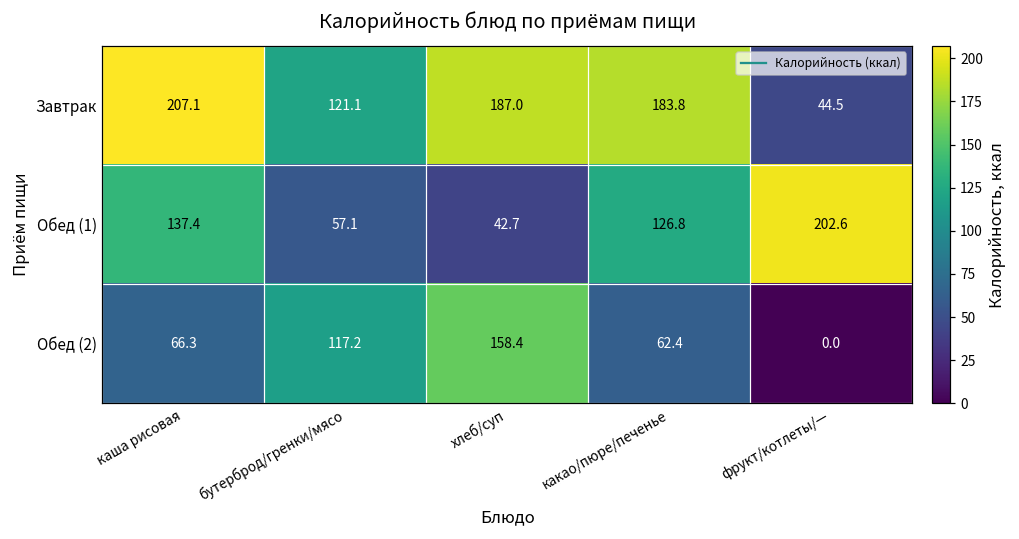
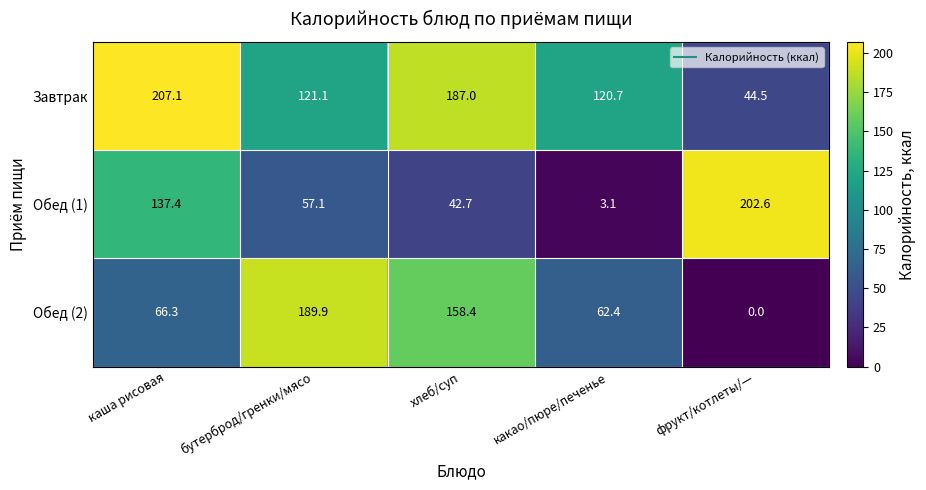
  {
    "Завтрак": {
      "каша рисовая": 207.1,
      "бутерброд/гренки/мясо": 121.1,
      "хлеб/суп": 187.0,
-     "какао/пюре/печенье": 183.8,
+     "какао/пюре/печенье": 120.7,
      "фрукт/котлеты/—": 44.5
    },
    "Обед (1)": {
      "каша рисовая": 137.4,
      "бутерброд/гренки/мясо": 57.1,
      "хлеб/суп": 42.7,
-     "какао/пюре/печенье": 126.8,
+     "какао/пюре/печенье": 3.1,
      "фрукт/котлеты/—": 202.6
    },
    "Обед (2)": {
      "каша рисовая": 66.3,
-     "бутерброд/гренки/мясо": 117.2,
+     "бутерброд/гренки/мясо": 189.9,
      "хлеб/суп": 158.4,
      "какао/пюре/печенье": 62.4,
      "фрукт/котлеты/—": 0.0
    }
  }
